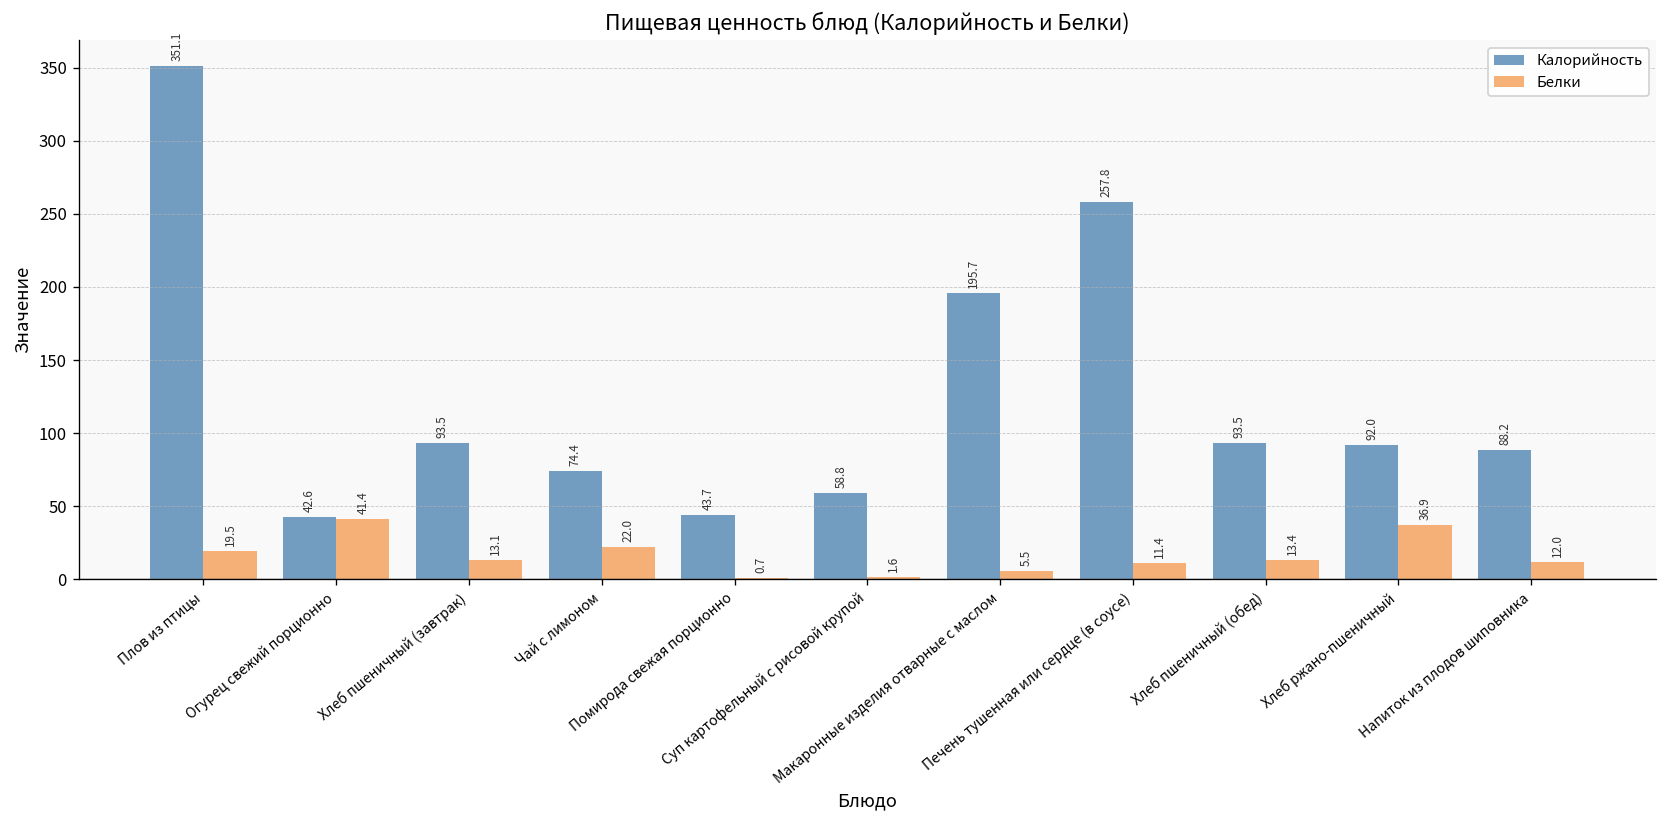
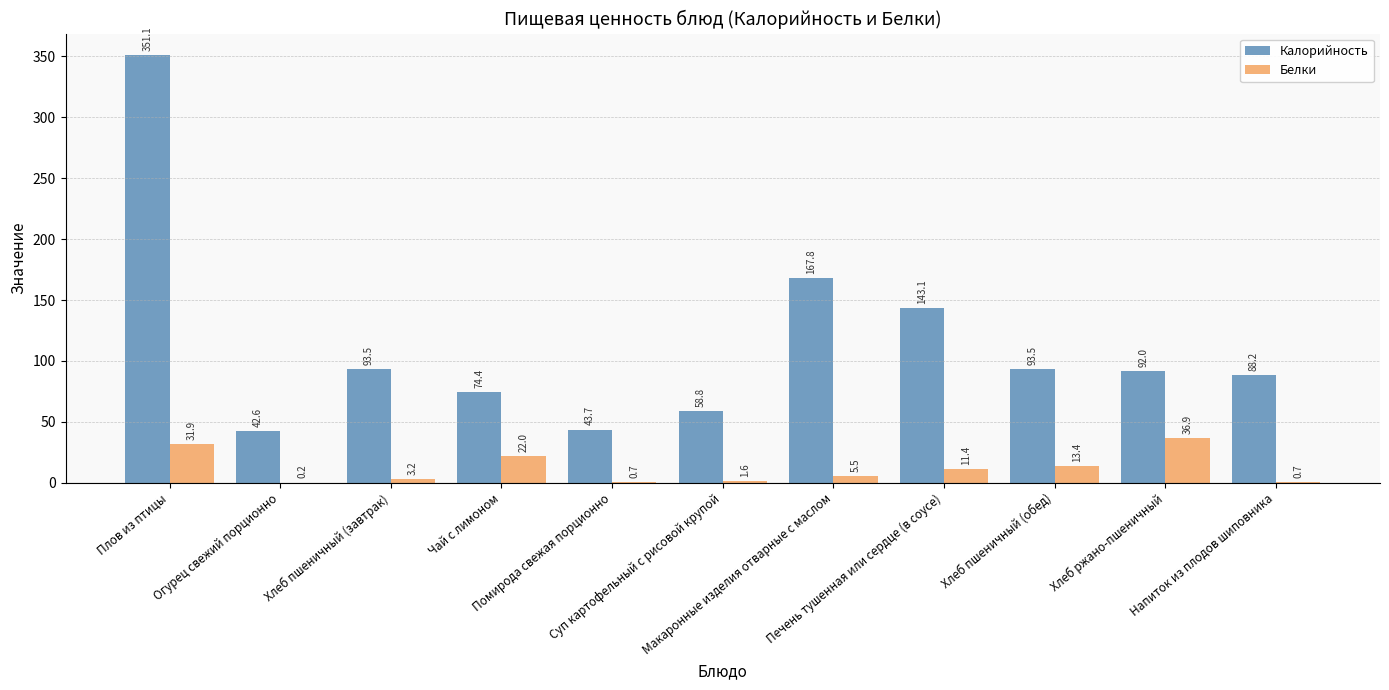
  {
    "Калорийность": {
      "Плов из птицы": 351.1,
      "Огурец свежий порционно": 42.6,
      "Хлеб пшеничный (завтрак)": 93.5,
      "Чай с лимоном": 74.4,
      "Помирода свежая порционно": 43.7,
      "Суп картофельный с рисовой крупой": 58.8,
-     "Макаронные изделия отварные с маслом": 195.7,
-     "Печень тушенная или сердце (в соусе)": 257.8,
+     "Макаронные изделия отварные с маслом": 167.8,
+     "Печень тушенная или сердце (в соусе)": 143.1,
      "Хлеб пшеничный (обед)": 93.5,
      "Хлеб ржано-пшеничный": 92.0,
      "Напиток из плодов шиповника": 88.2
    },
    "Белки": {
-     "Плов из птицы": 19.5,
-     "Огурец свежий порционно": 41.4,
-     "Хлеб пшеничный (завтрак)": 13.1,
+     "Плов из птицы": 31.9,
+     "Огурец свежий порционно": 0.2,
+     "Хлеб пшеничный (завтрак)": 3.2,
      "Чай с лимоном": 22.0,
      "Помирода свежая порционно": 0.7,
      "Суп картофельный с рисовой крупой": 1.6,
      "Макаронные изделия отварные с маслом": 5.5,
      "Печень тушенная или сердце (в соусе)": 11.4,
      "Хлеб пшеничный (обед)": 13.4,
      "Хлеб ржано-пшеничный": 36.9,
-     "Напиток из плодов шиповника": 12.0
+     "Напиток из плодов шиповника": 0.7
    }
  }
